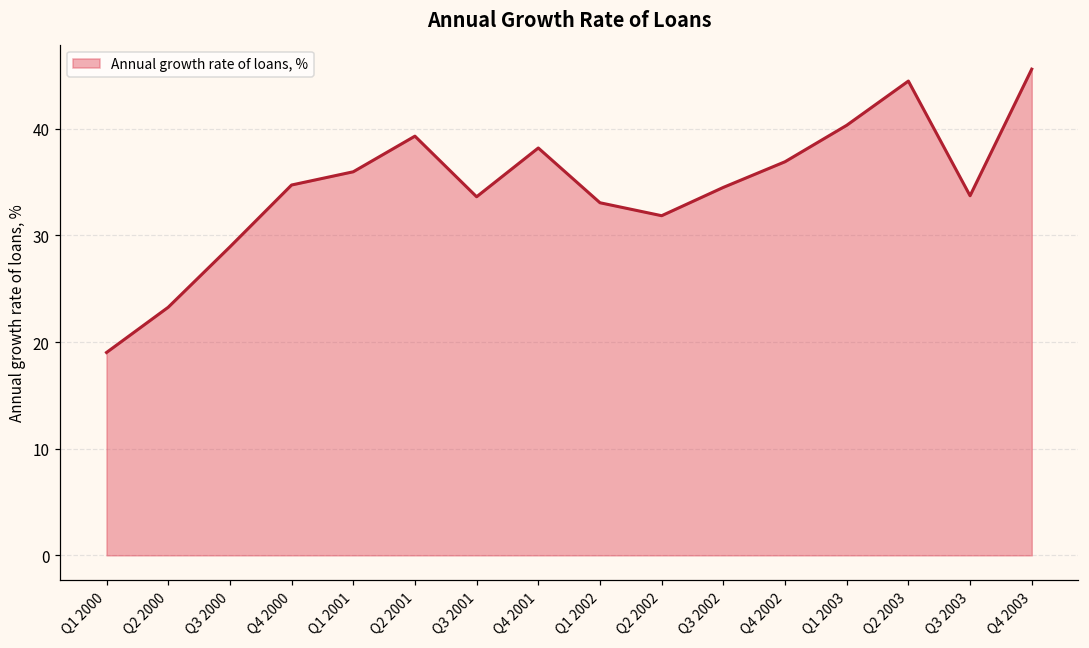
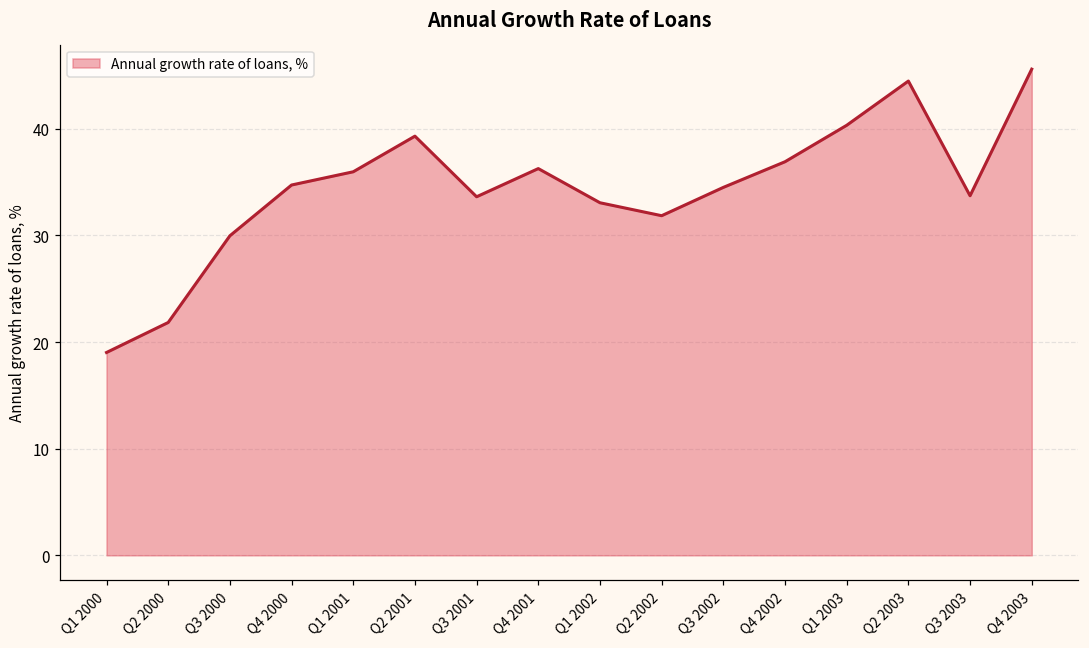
  {
    "Q1 2000": 19,
-   "Q2 2000": 23,
-   "Q3 2000": 29,
+   "Q2 2000": 22,
+   "Q3 2000": 30,
    "Q4 2000": 35,
    "Q1 2001": 36,
    "Q2 2001": 39,
    "Q3 2001": 34,
-   "Q4 2001": 38,
+   "Q4 2001": 36,
    "Q1 2002": 33,
    "Q2 2002": 32,
    "Q3 2002": 35,
    "Q4 2002": 37,
    "Q1 2003": 40,
    "Q2 2003": 44,
    "Q3 2003": 34,
    "Q4 2003": 46
  }
